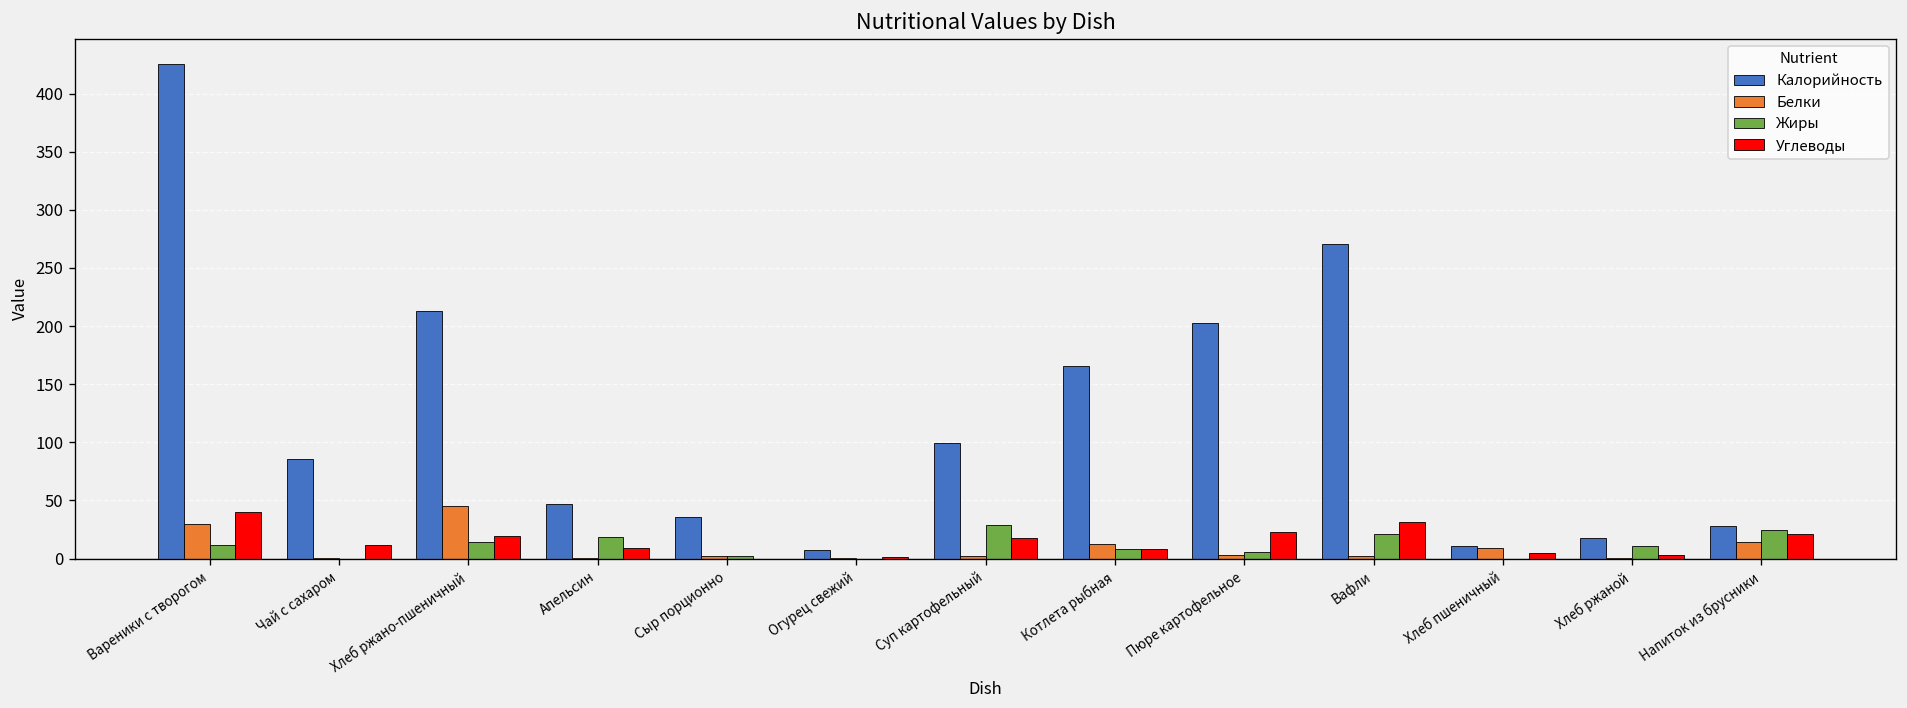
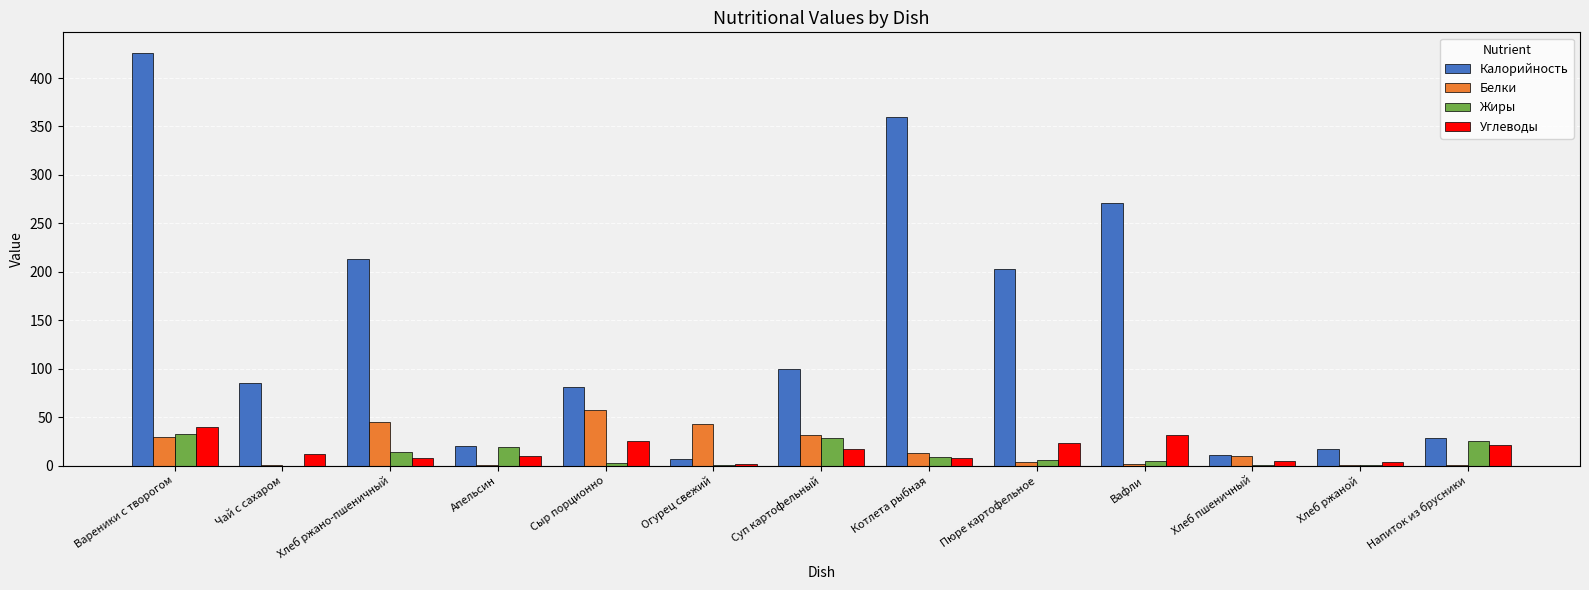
  {
    "Калорийность": {
      "Вареники с творогом": 430,
      "Чай с сахаром": 90,
      "Хлеб ржано-пшеничный": 210,
-     "Апельсин": 50,
-     "Сыр порционно": 40,
+     "Апельсин": 20,
+     "Сыр порционно": 80,
      "Огурец свежий": 10,
      "Суп картофельный": 100,
-     "Котлета рыбная": 170,
+     "Котлета рыбная": 360,
      "Пюре картофельное": 200,
      "Вафли": 270,
      "Хлеб пшеничный": 10,
      "Хлеб ржаной": 20,
      "Напиток из брусники": 30
    },
    "Белки": {
      "Вареники с творогом": 30,
      "Хлеб ржано-пшеничный": 40,
-     "Сыр порционно": 0,
-     "Огурец свежий": 0,
-     "Суп картофельный": 0,
+     "Сыр порционно": 60,
+     "Огурец свежий": 40,
+     "Суп картофельный": 30,
      "Котлета рыбная": 10,
      "Пюре картофельное": 0,
      "Хлеб пшеничный": 10,
-     "Напиток из брусники": 10
+     "Напиток из брусники": 0
    },
    "Жиры": {
-     "Вареники с творогом": 10,
+     "Вареники с творогом": 30,
      "Чай с сахаром": 0,
      "Хлеб ржано-пшеничный": 10,
      "Апельсин": 20,
      "Сыр порционно": 0,
      "Суп картофельный": 30,
      "Котлета рыбная": 10,
      "Пюре картофельное": 10,
-     "Вафли": 20,
-     "Хлеб ржаной": 10,
+     "Вафли": 0,
+     "Хлеб ржаной": 0,
      "Напиток из брусники": 30
    },
    "Углеводы": {
      "Вареники с творогом": 40,
      "Чай с сахаром": 10,
-     "Хлеб ржано-пшеничный": 20,
+     "Хлеб ржано-пшеничный": 10,
      "Апельсин": 10,
-     "Сыр порционно": 0,
+     "Сыр порционно": 30,
      "Суп картофельный": 20,
      "Котлета рыбная": 10,
      "Пюре картофельное": 20,
      "Вафли": 30,
      "Хлеб пшеничный": 0,
      "Хлеб ржаной": 0,
      "Напиток из брусники": 20
    }
  }
